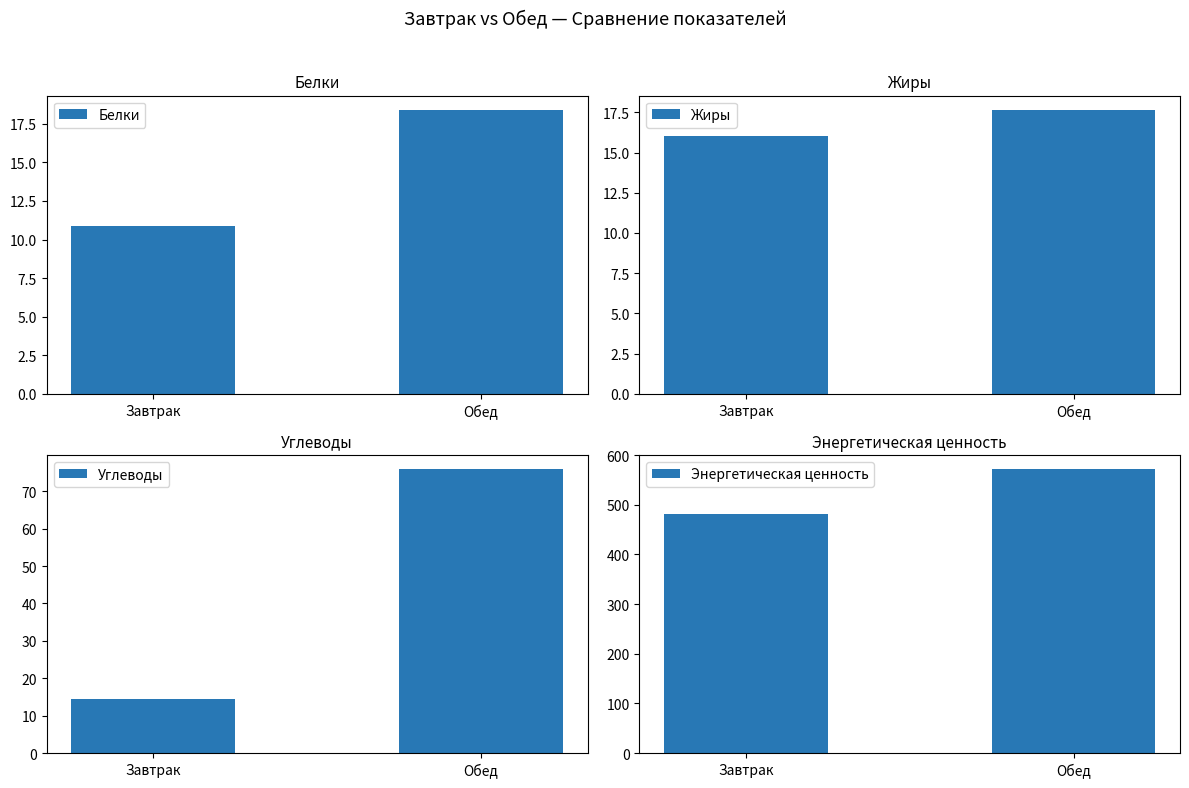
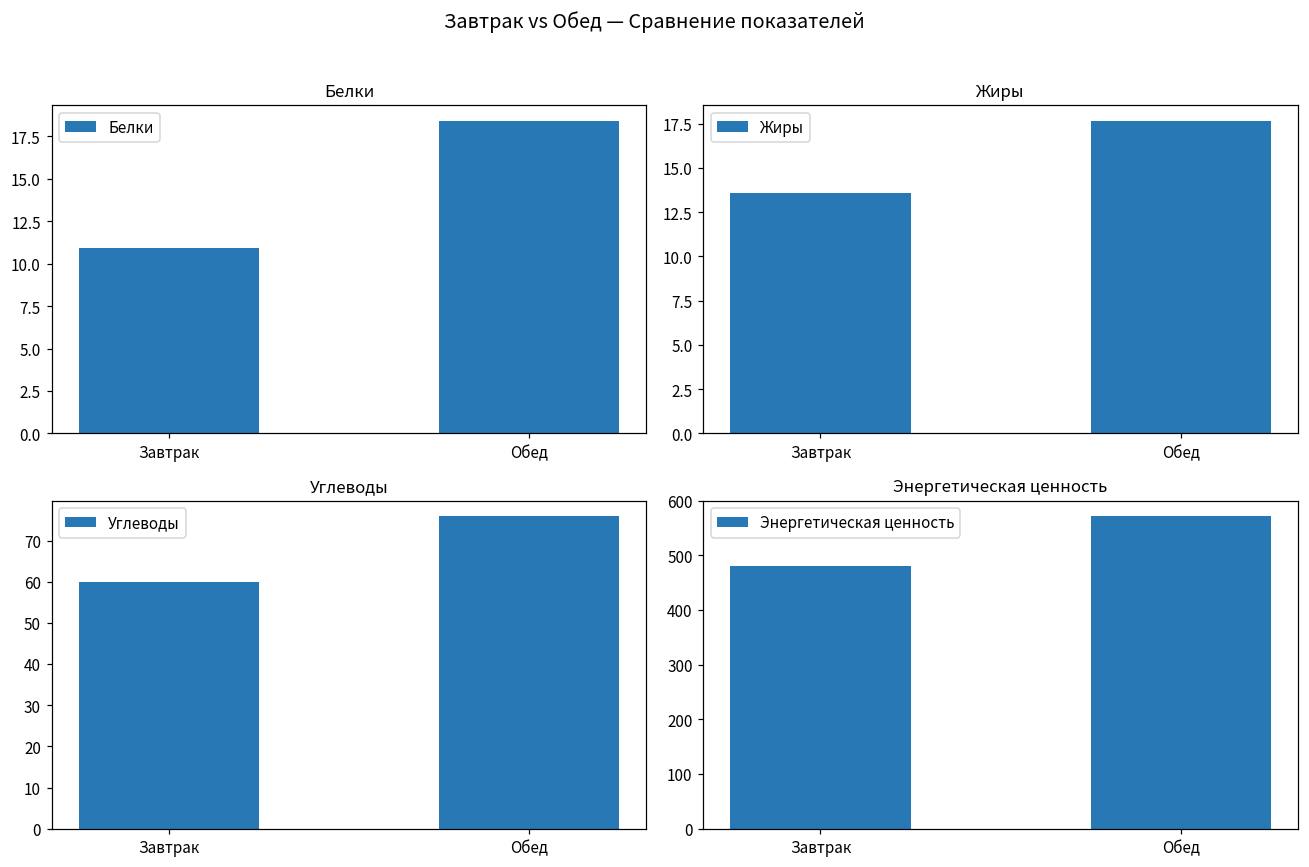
  {
    "Белки": {
      "Завтрак": 10.9,
      "Обед": 18.4
    },
    "Жиры": {
-     "Завтрак": 16.0,
+     "Завтрак": 13.6,
      "Обед": 17.7
    },
    "Углеводы": {
-     "Завтрак": 15,
+     "Завтрак": 60,
      "Обед": 76
    },
    "Энергетическая ценность": {
      "Завтрак": 480,
      "Обед": 570
    }
  }
